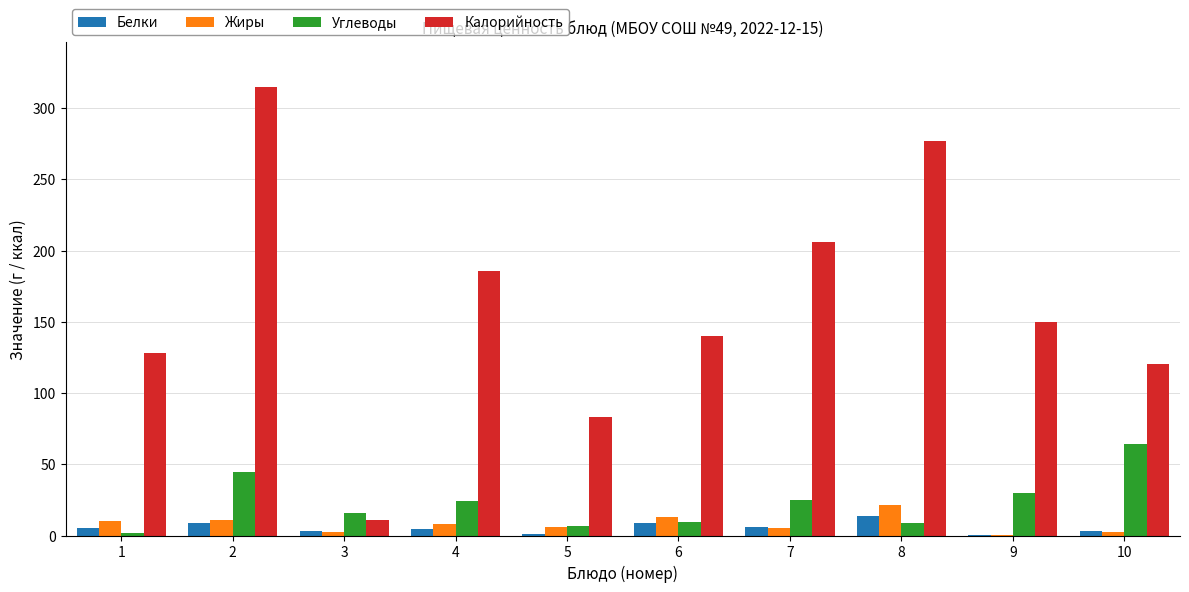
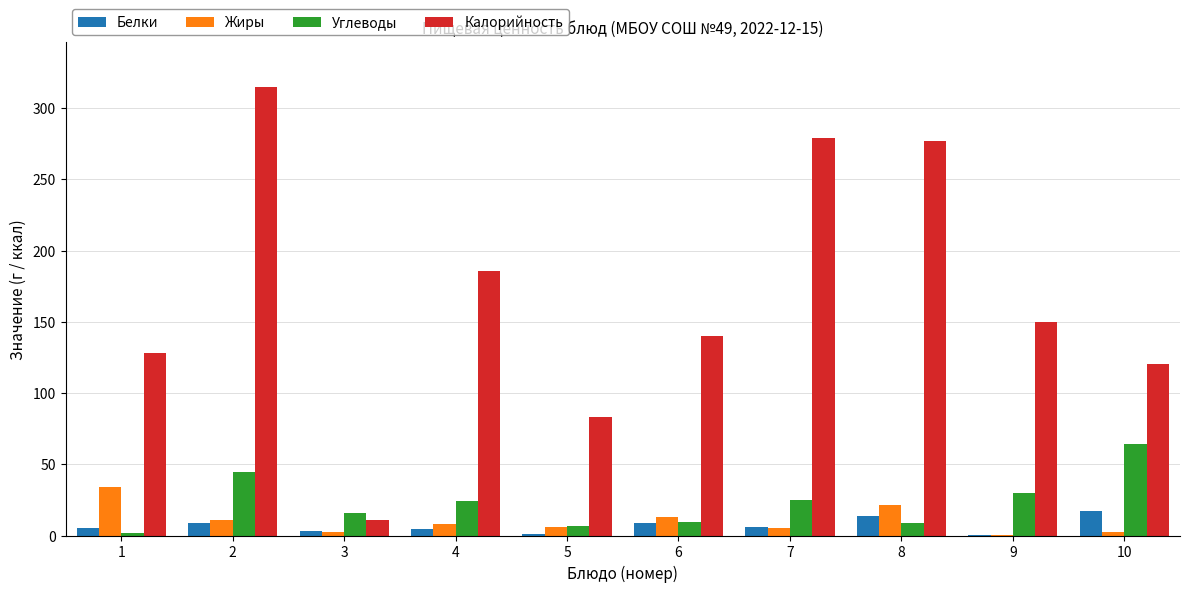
  {
    "Белки": {
      "1": 6,
      "2": 9,
      "3": 3,
      "4": 4,
      "6": 9,
      "7": 6,
      "8": 14,
-     "10": 3
+     "10": 17
    },
    "Жиры": {
-     "1": 11,
+     "1": 34,
      "2": 11,
      "3": 3,
      "4": 8,
      "5": 6,
      "6": 13,
      "7": 5,
      "8": 21,
      "10": 2
    },
    "Углеводы": {
      "2": 44,
      "3": 16,
      "4": 25,
      "5": 6,
      "6": 10,
      "7": 25,
      "8": 9,
      "9": 30,
      "10": 64
    },
    "Калорийность": {
      "1": 128,
      "2": 315,
      "3": 11,
      "4": 186,
      "5": 83,
      "6": 140,
-     "7": 206,
+     "7": 279,
      "8": 277,
      "9": 150,
      "10": 121
    }
  }
